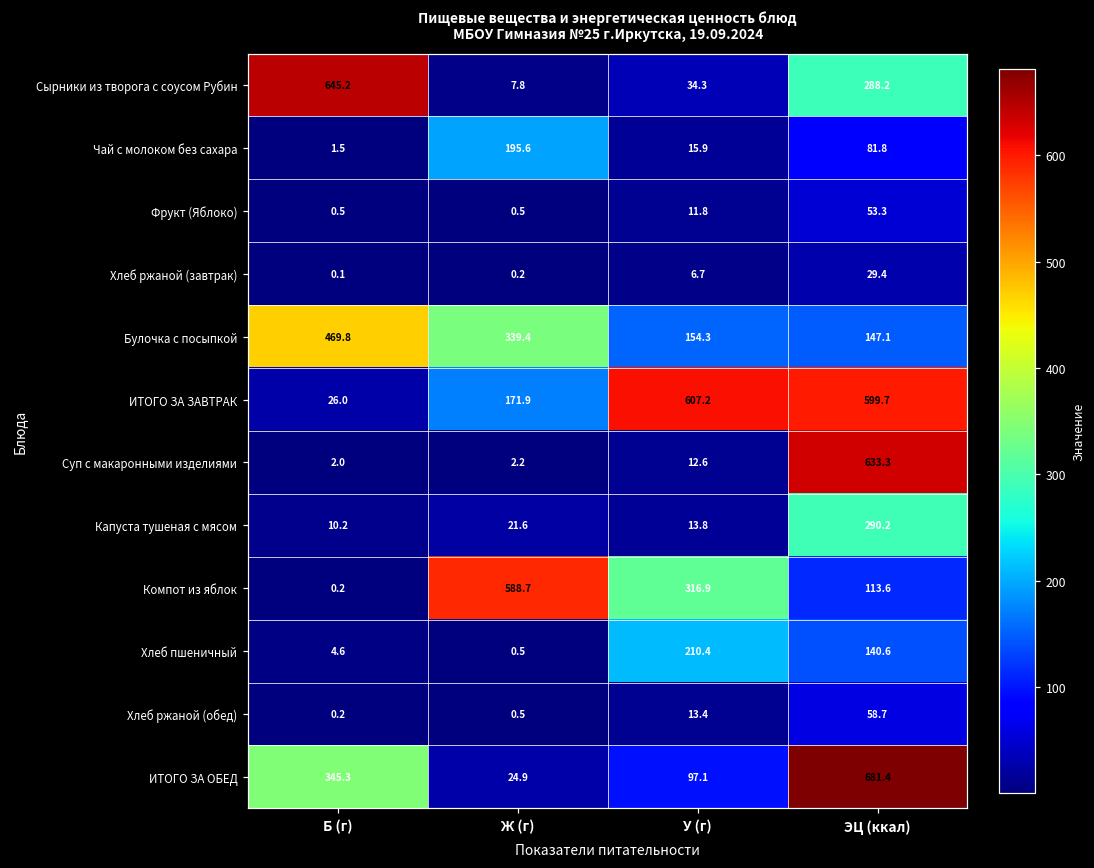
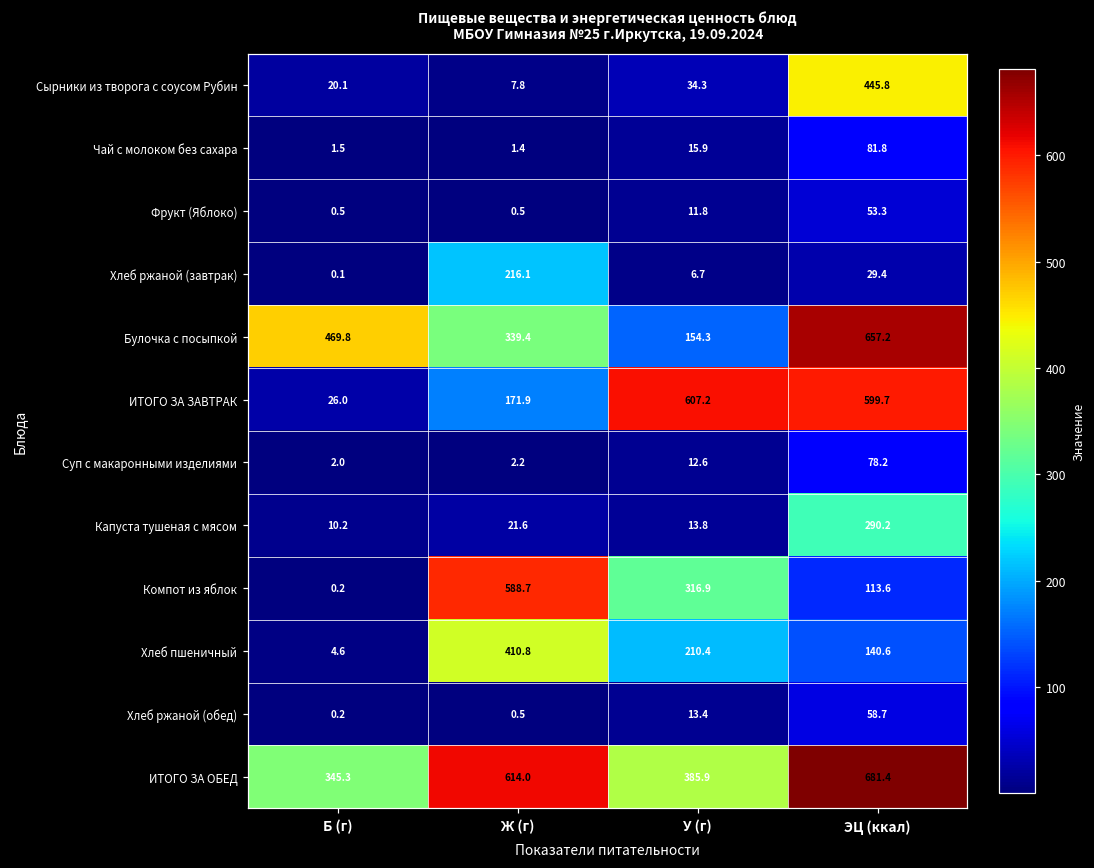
  {
    "Сырники из творога с соусом Рубин": {
-     "Б (г)": 645.2,
+     "Б (г)": 20.1,
      "Ж (г)": 7.8,
      "У (г)": 34.3,
-     "ЭЦ (ккал)": 288.2
+     "ЭЦ (ккал)": 445.8
    },
    "Чай с молоком без сахара": {
      "Б (г)": 1.5,
-     "Ж (г)": 195.6,
+     "Ж (г)": 1.4,
      "У (г)": 15.9,
      "ЭЦ (ккал)": 81.8
    },
    "Фрукт (Яблоко)": {
      "Б (г)": 0.5,
      "Ж (г)": 0.5,
      "У (г)": 11.8,
      "ЭЦ (ккал)": 53.3
    },
    "Хлеб ржаной (завтрак)": {
      "Б (г)": 0.1,
-     "Ж (г)": 0.2,
+     "Ж (г)": 216.1,
      "У (г)": 6.7,
      "ЭЦ (ккал)": 29.4
    },
    "Булочка с посыпкой": {
      "Б (г)": 469.8,
      "Ж (г)": 339.4,
      "У (г)": 154.3,
-     "ЭЦ (ккал)": 147.1
+     "ЭЦ (ккал)": 657.2
    },
    "ИТОГО ЗА ЗАВТРАК": {
      "Б (г)": 26.0,
      "Ж (г)": 171.9,
      "У (г)": 607.2,
      "ЭЦ (ккал)": 599.7
    },
    "Суп с макаронными изделиями": {
      "Б (г)": 2.0,
      "Ж (г)": 2.2,
      "У (г)": 12.6,
-     "ЭЦ (ккал)": 633.3
+     "ЭЦ (ккал)": 78.2
    },
    "Капуста тушеная с мясом": {
      "Б (г)": 10.2,
      "Ж (г)": 21.6,
      "У (г)": 13.8,
      "ЭЦ (ккал)": 290.2
    },
    "Компот из яблок": {
      "Б (г)": 0.2,
      "Ж (г)": 588.7,
      "У (г)": 316.9,
      "ЭЦ (ккал)": 113.6
    },
    "Хлеб пшеничный": {
      "Б (г)": 4.6,
-     "Ж (г)": 0.5,
+     "Ж (г)": 410.8,
      "У (г)": 210.4,
      "ЭЦ (ккал)": 140.6
    },
    "Хлеб ржаной (обед)": {
      "Б (г)": 0.2,
      "Ж (г)": 0.5,
      "У (г)": 13.4,
      "ЭЦ (ккал)": 58.7
    },
    "ИТОГО ЗА ОБЕД": {
      "Б (г)": 345.3,
-     "Ж (г)": 24.9,
-     "У (г)": 97.1,
+     "Ж (г)": 614.0,
+     "У (г)": 385.9,
      "ЭЦ (ккал)": 681.4
    }
  }
